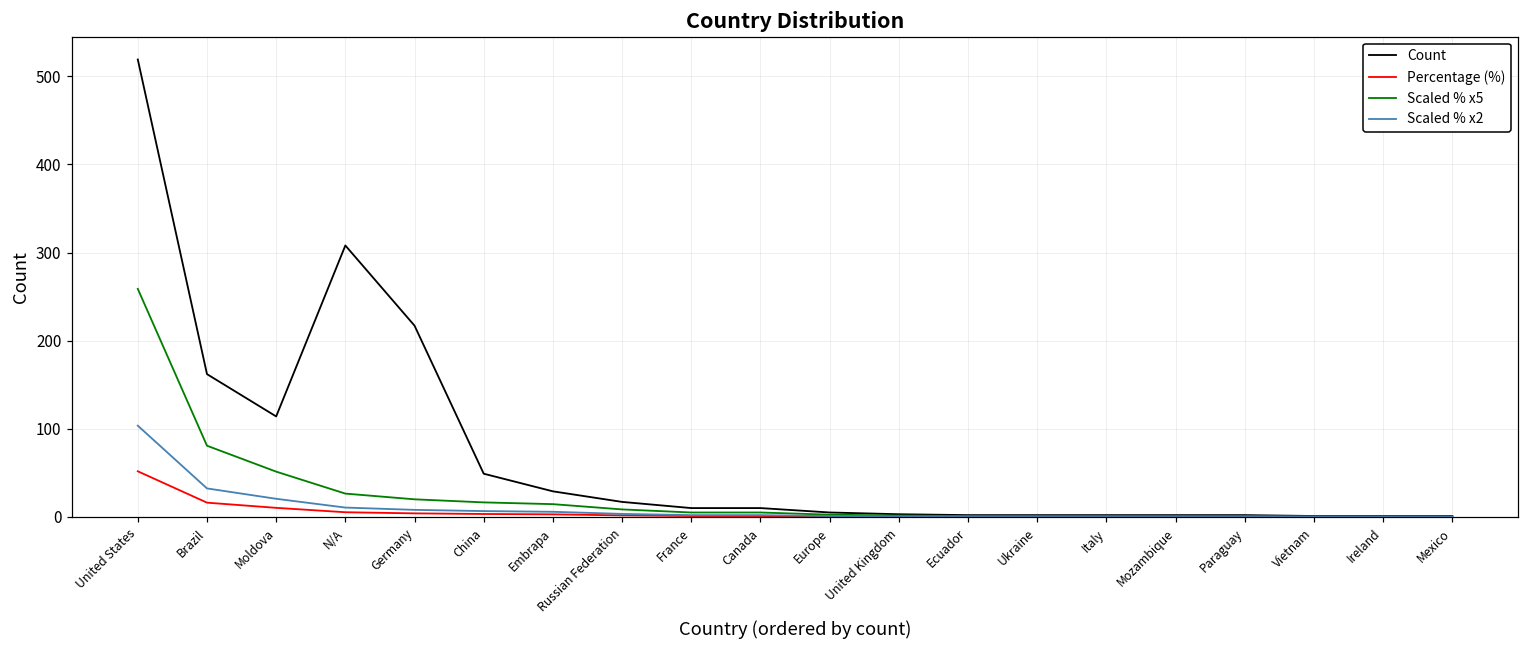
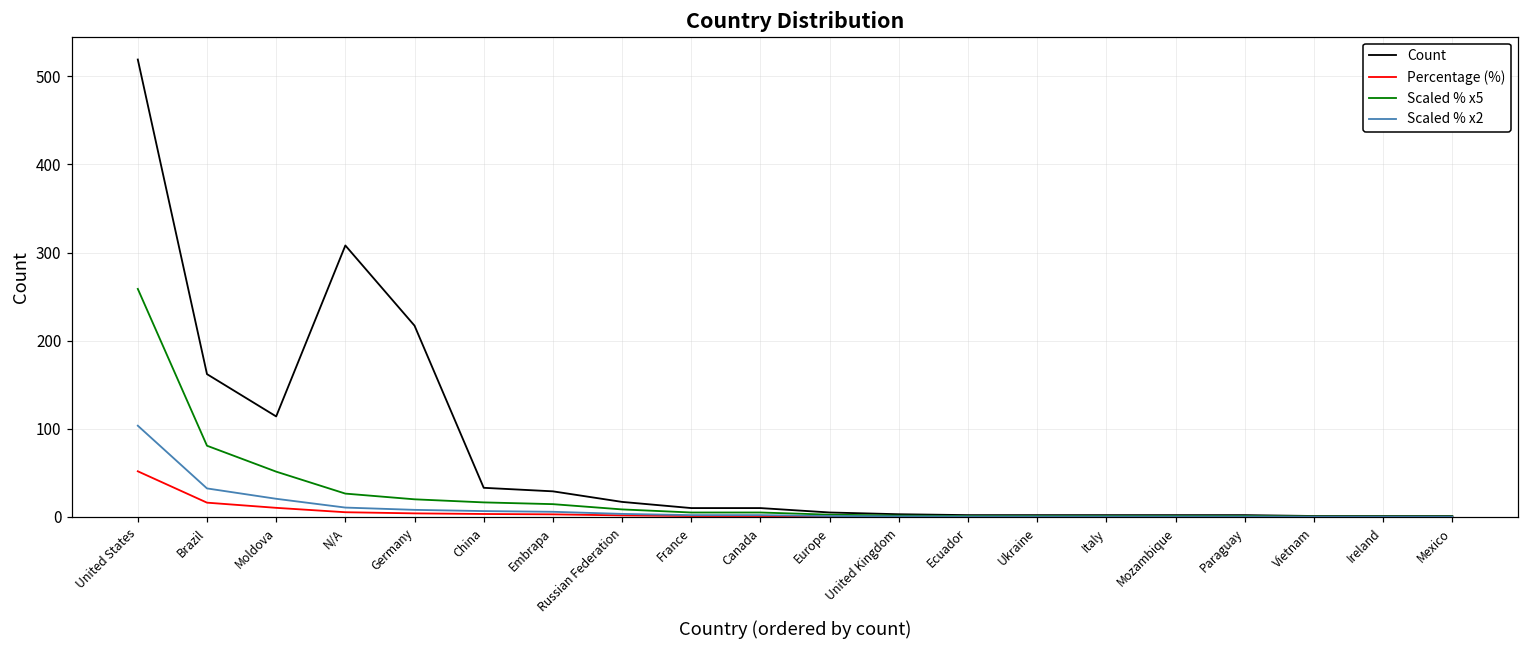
  {
    "Count": {
      "United States": 520,
      "Brazil": 160,
      "Moldova": 110,
      "N/A": 310,
      "Germany": 220,
-     "China": 50,
+     "China": 30,
      "Embrapa": 30,
      "Russian Federation": 20,
      "France": 10,
      "Canada": 10
    },
    "Percentage (%)": {
      "United States": 50,
      "Brazil": 20,
      "Moldova": 10,
      "N/A": 10,
      "Germany": 0,
      "China": 0
    },
    "Scaled % x5": {
      "United States": 260,
      "Brazil": 80,
      "Moldova": 50,
      "N/A": 30,
      "Germany": 20,
      "China": 20,
      "Embrapa": 10,
      "Russian Federation": 10
    },
    "Scaled % x2": {
      "United States": 100,
      "Brazil": 30,
      "Moldova": 20,
      "N/A": 10,
      "Germany": 10,
      "China": 10
    }
  }
